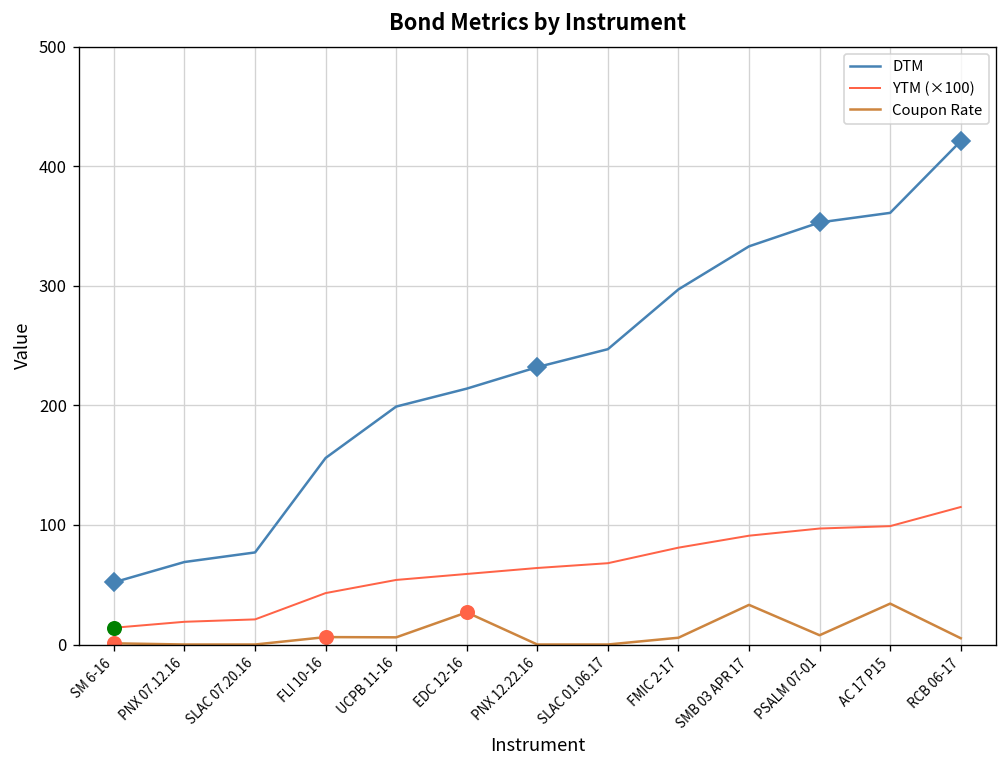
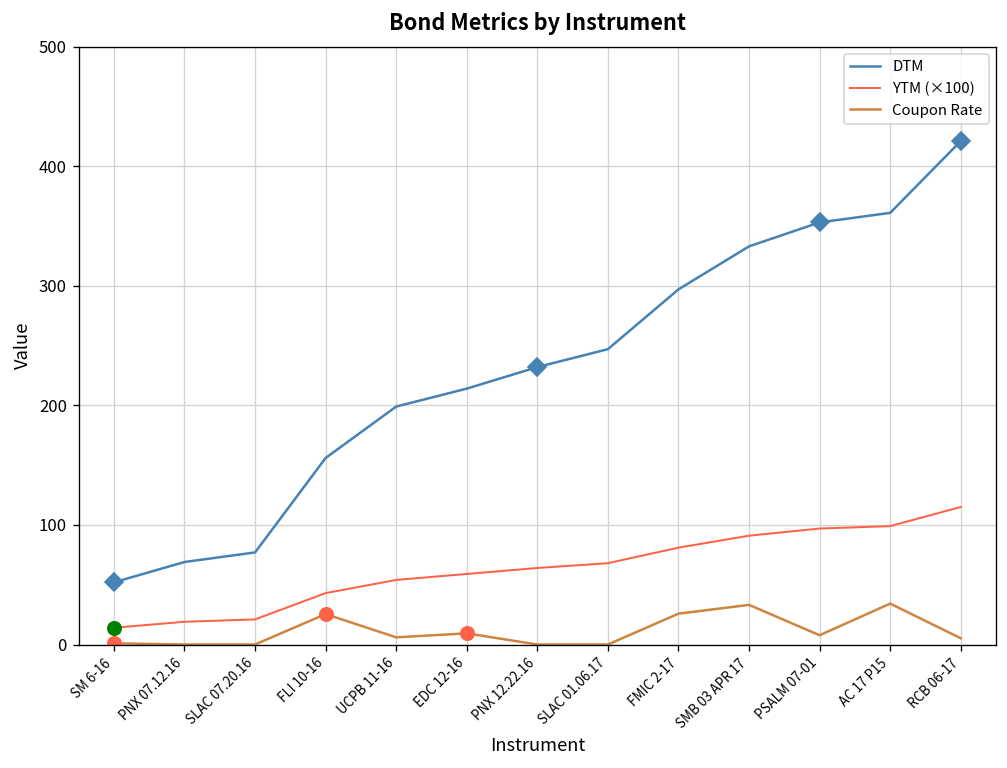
  {
    "Coupon Rate": {
      "PNX 07.12.16": 0,
      "SLAC 07.20.16": 0,
-     "FLI 10-16": 10,
+     "FLI 10-16": 30,
      "UCPB 11-16": 10,
-     "EDC 12-16": 30,
+     "EDC 12-16": 10,
      "PNX 12.22.16": 0,
      "SLAC 01.06.17": 0,
-     "FMIC 2-17": 10,
+     "FMIC 2-17": 30,
      "SMB 03 APR 17": 30,
      "PSALM 07-01": 10,
      "AC 17 P15": 30,
      "RCB 06-17": 10
    }
  }
